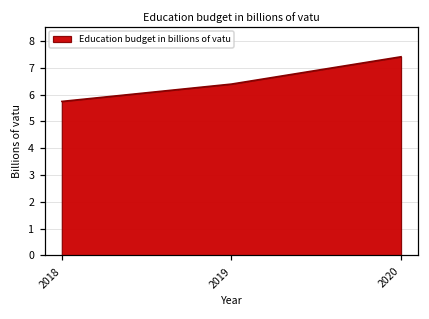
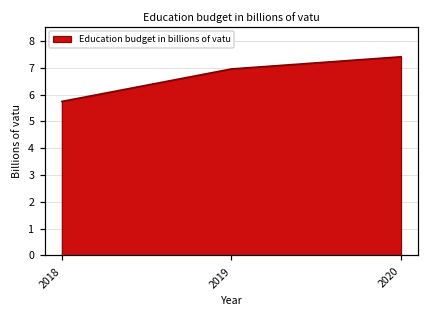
  {
    "2018": 5.7,
-   "2019": 6.4,
+   "2019": 7.0,
    "2020": 7.4
  }
